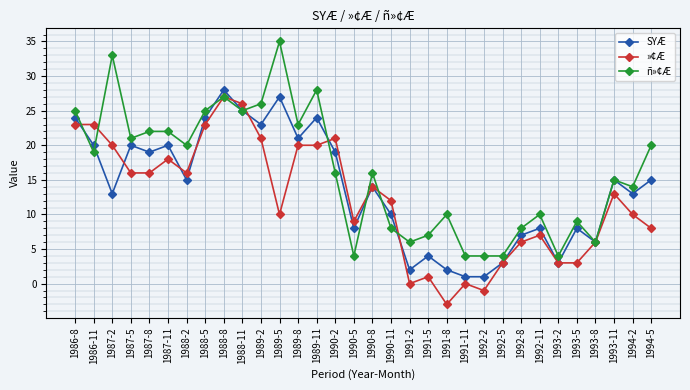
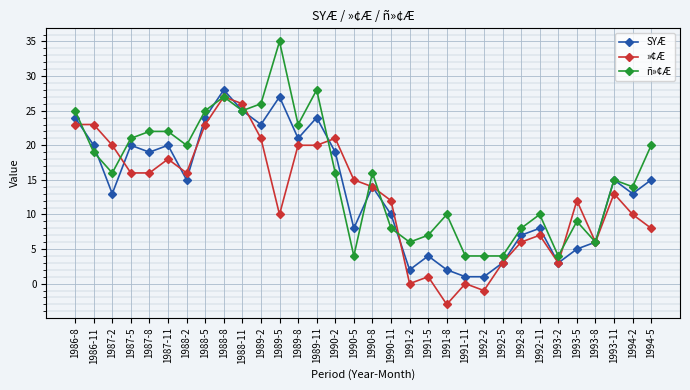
  {
    "SYÆ": {
      "1986-8": 24,
      "1986-11": 20,
      "1987-2": 13,
      "1987-5": 20,
      "1987-8": 19,
      "1987-11": 20,
      "1988-2": 15,
      "1988-5": 24,
      "1988-8": 28,
      "1989-2": 23,
      "1989-5": 27,
      "1989-8": 21,
      "1989-11": 24,
      "1990-2": 19,
      "1990-5": 8,
      "1990-11": 10,
      "1991-2": 2,
      "1991-5": 4,
      "1991-8": 2,
      "1991-11": 1,
      "1992-2": 1,
      "1992-8": 7,
      "1992-11": 8,
-     "1993-5": 8,
+     "1993-5": 5,
      "1994-2": 13,
      "1994-5": 15
    },
    "»¢Æ": {
      "1986-8": 23,
      "1986-11": 23,
      "1987-2": 20,
      "1987-5": 16,
      "1987-8": 16,
      "1987-11": 18,
      "1988-2": 16,
      "1988-5": 23,
      "1988-11": 26,
      "1989-2": 21,
      "1989-5": 10,
      "1989-8": 20,
      "1989-11": 20,
      "1990-2": 21,
-     "1990-5": 9,
+     "1990-5": 15,
      "1990-11": 12,
      "1991-2": 0,
      "1991-5": 1,
      "1991-8": -3,
      "1991-11": 0,
      "1992-2": -1,
      "1992-8": 6,
      "1992-11": 7,
-     "1993-5": 3,
+     "1993-5": 12,
      "1993-11": 13,
      "1994-2": 10,
      "1994-5": 8
    },
    "ñ»¢Æ": {
      "1986-8": 25,
      "1986-11": 19,
-     "1987-2": 33,
+     "1987-2": 16,
      "1987-5": 21,
      "1987-8": 22,
      "1987-11": 22,
      "1988-2": 20,
      "1988-5": 25,
      "1989-2": 26,
      "1989-5": 35,
      "1989-8": 23,
      "1989-11": 28,
      "1990-2": 16,
      "1990-5": 4,
      "1990-8": 16,
      "1990-11": 8,
      "1991-2": 6,
      "1991-5": 7,
      "1991-8": 10,
      "1991-11": 4,
      "1992-2": 4,
      "1992-5": 4,
      "1992-8": 8,
      "1992-11": 10,
      "1993-2": 4,
      "1993-5": 9,
      "1994-2": 14,
      "1994-5": 20
    }
  }
